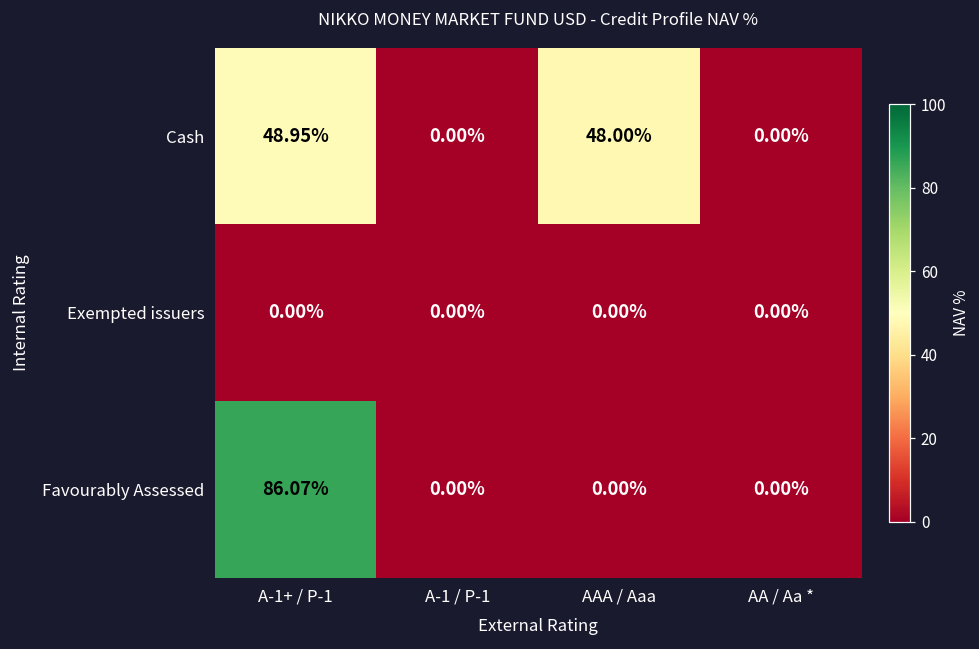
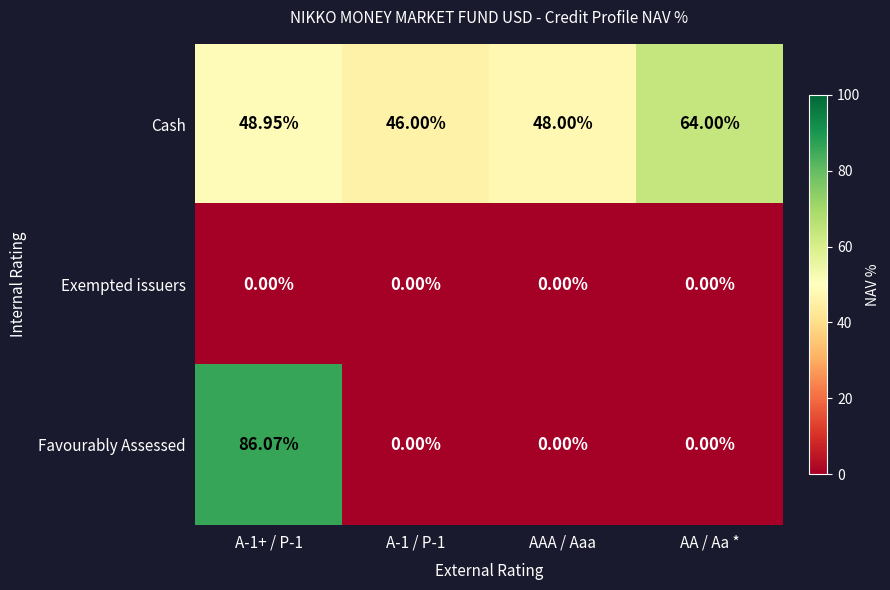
  {
    "Cash": {
      "A-1+ / P-1": "48.95%",
-     "A-1 / P-1": "0.00%",
+     "A-1 / P-1": "46.00%",
      "AAA / Aaa": "48.00%",
-     "AA / Aa *": "0.00%"
+     "AA / Aa *": "64.00%"
    },
    "Exempted issuers": {
      "A-1+ / P-1": "0.00%",
      "A-1 / P-1": "0.00%",
      "AAA / Aaa": "0.00%",
      "AA / Aa *": "0.00%"
    },
    "Favourably Assessed": {
      "A-1+ / P-1": "86.07%",
      "A-1 / P-1": "0.00%",
      "AAA / Aaa": "0.00%",
      "AA / Aa *": "0.00%"
    }
  }
